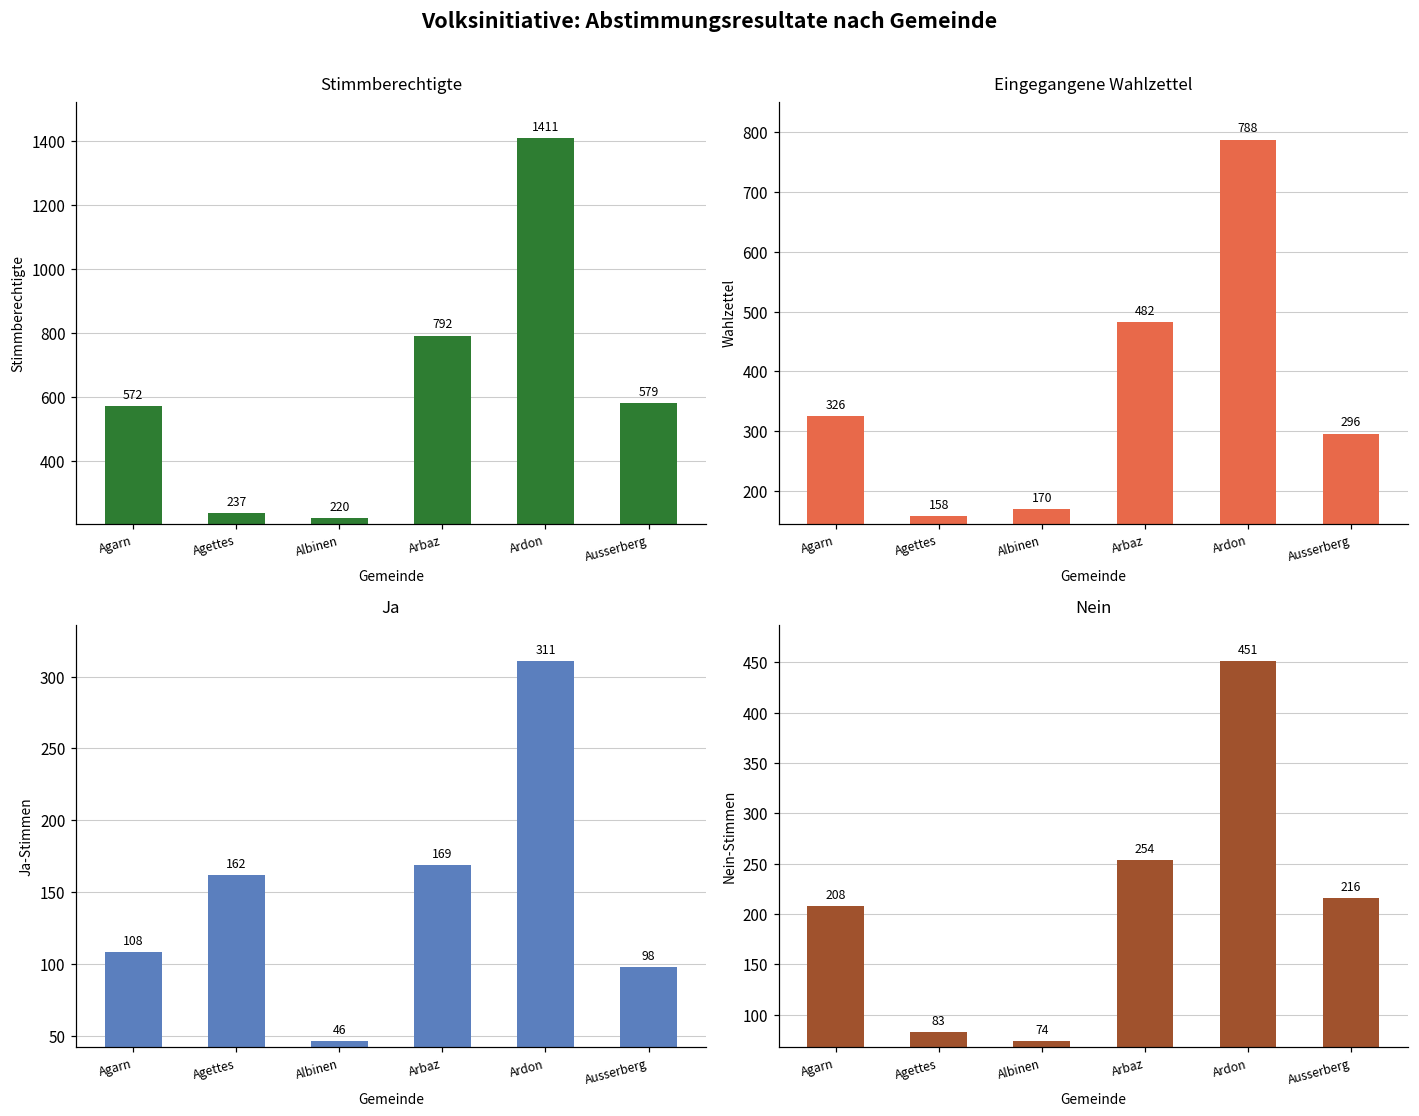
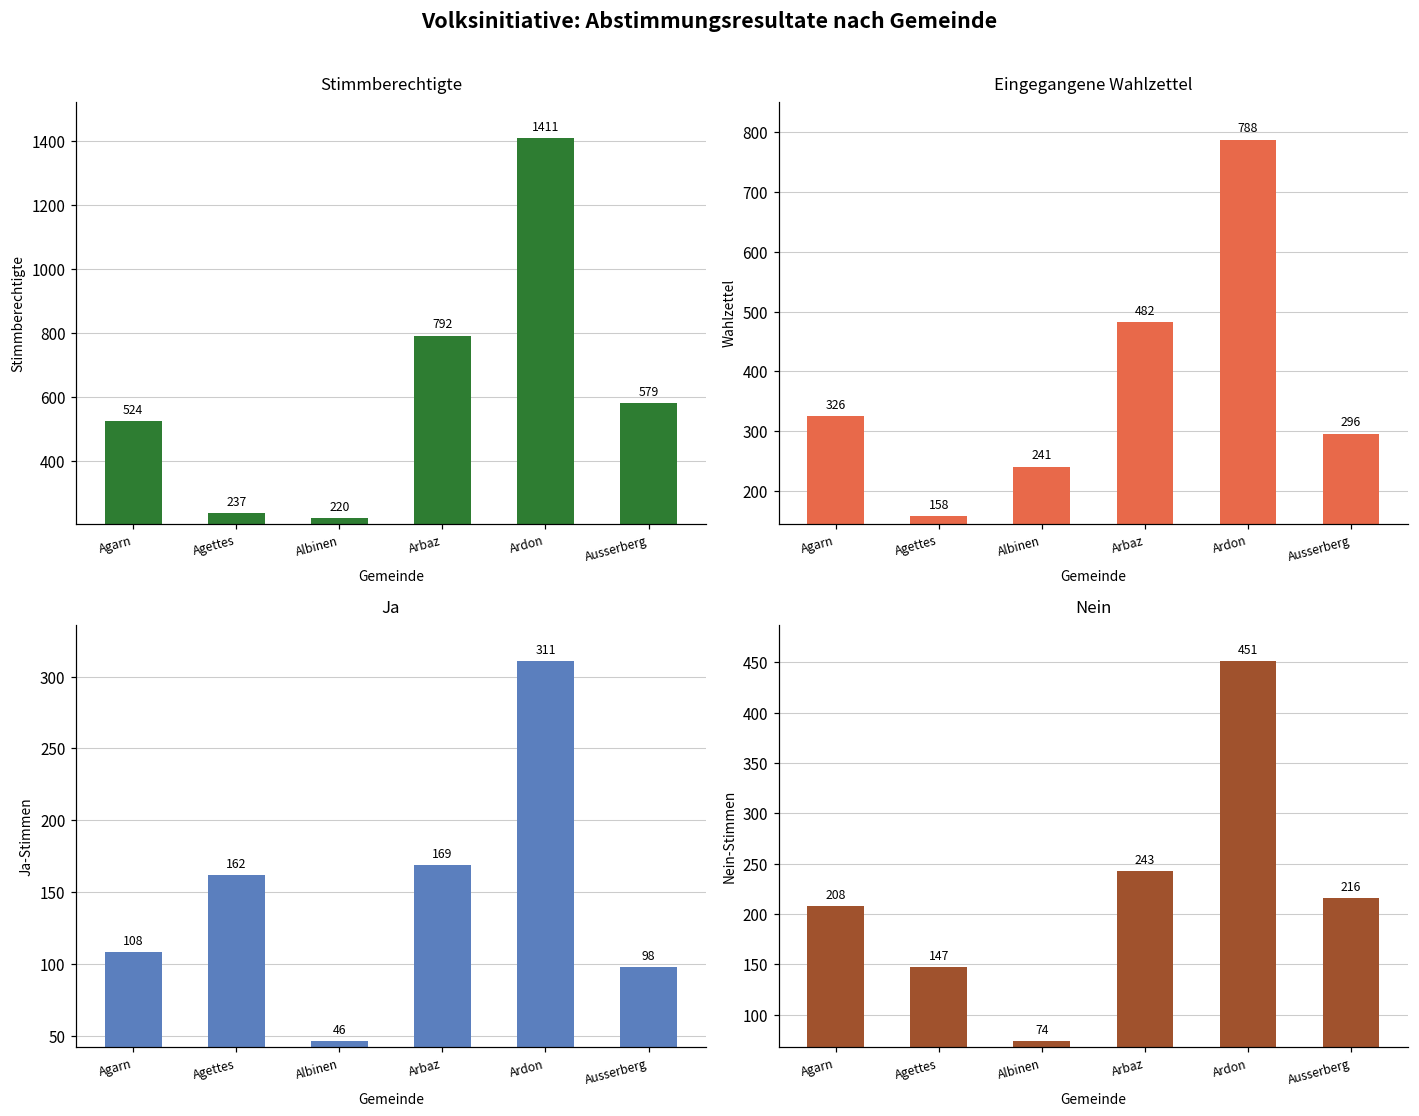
  {
    "Stimmberechtigte": {
-     "Agarn": 572,
+     "Agarn": 524,
      "Agettes": 237,
      "Albinen": 220,
      "Arbaz": 792,
      "Ardon": 1411,
      "Ausserberg": 579
    },
    "Eingegangene Wahlzettel": {
      "Agarn": 326,
      "Agettes": 158,
-     "Albinen": 170,
+     "Albinen": 241,
      "Arbaz": 482,
      "Ardon": 788,
      "Ausserberg": 296
    },
    "Ja": {
      "Agarn": 108,
      "Agettes": 162,
      "Albinen": 46,
      "Arbaz": 169,
      "Ardon": 311,
      "Ausserberg": 98
    },
    "Nein": {
      "Agarn": 208,
-     "Agettes": 83,
+     "Agettes": 147,
      "Albinen": 74,
-     "Arbaz": 254,
+     "Arbaz": 243,
      "Ardon": 451,
      "Ausserberg": 216
    }
  }
